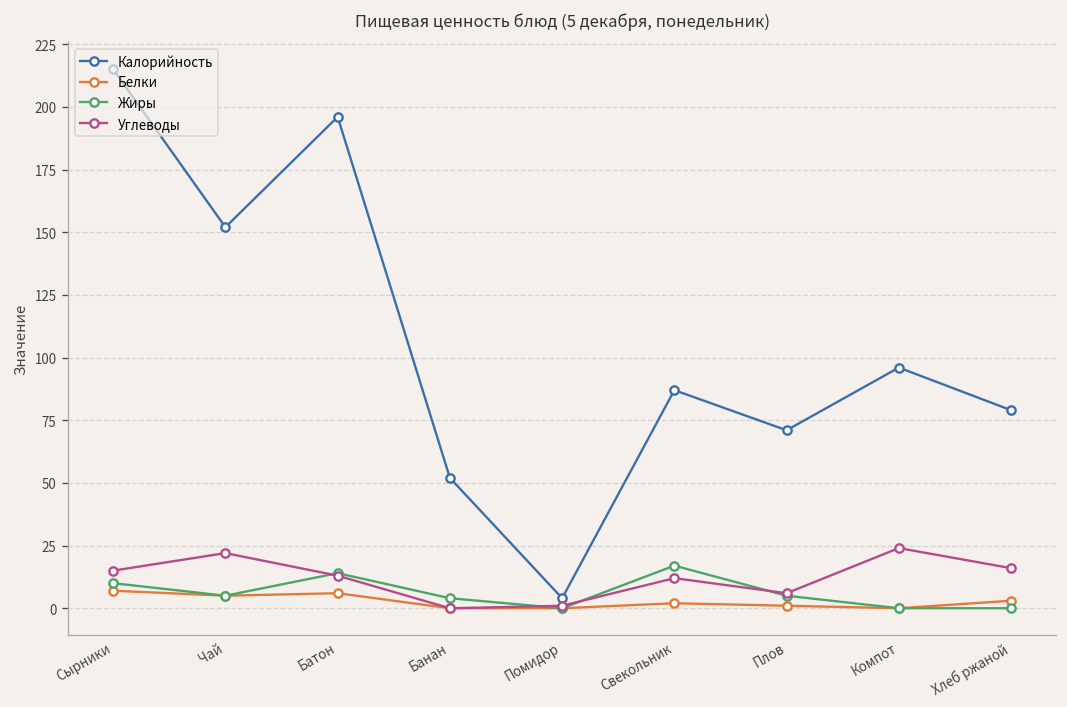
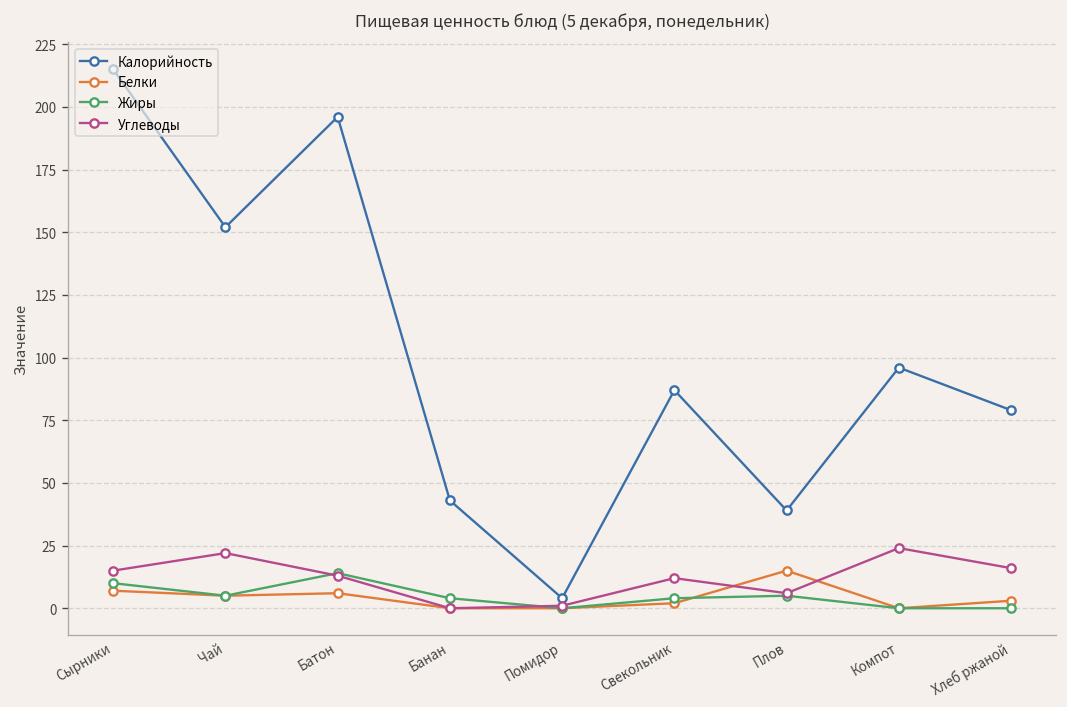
  {
    "Калорийность": {
      "Чай": 152,
      "Батон": 196,
-     "Банан": 52,
+     "Банан": 43,
      "Помидор": 4,
      "Свекольник": 87,
-     "Плов": 71,
+     "Плов": 39,
      "Компот": 96,
      "Хлеб ржаной": 79
    },
    "Белки": {
      "Сырники": 7,
      "Батон": 6,
      "Свекольник": 2,
-     "Плов": 1,
+     "Плов": 15,
      "Хлеб ржаной": 3
    },
    "Жиры": {
      "Сырники": 10,
      "Банан": 4,
-     "Свекольник": 17,
+     "Свекольник": 4,
      "Хлеб ржаной": 0
    },
    "Углеводы": {
      "Сырники": 15,
      "Чай": 22,
      "Свекольник": 12,
      "Компот": 24,
      "Хлеб ржаной": 16
    }
  }
